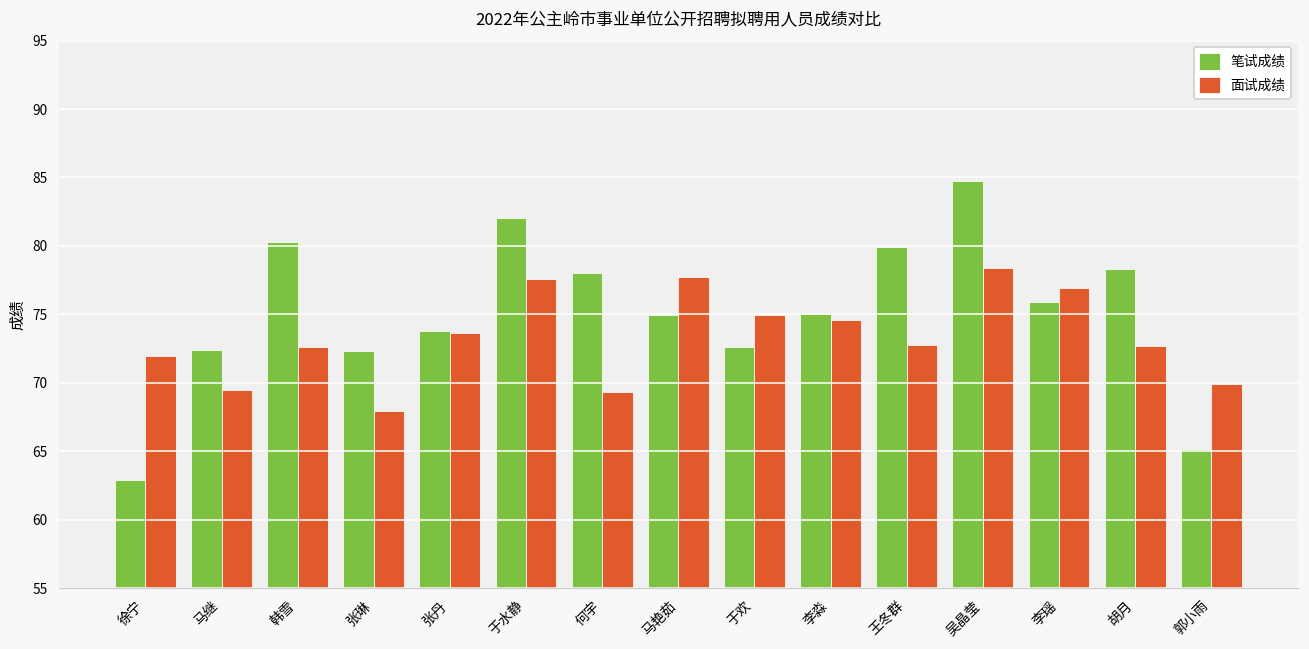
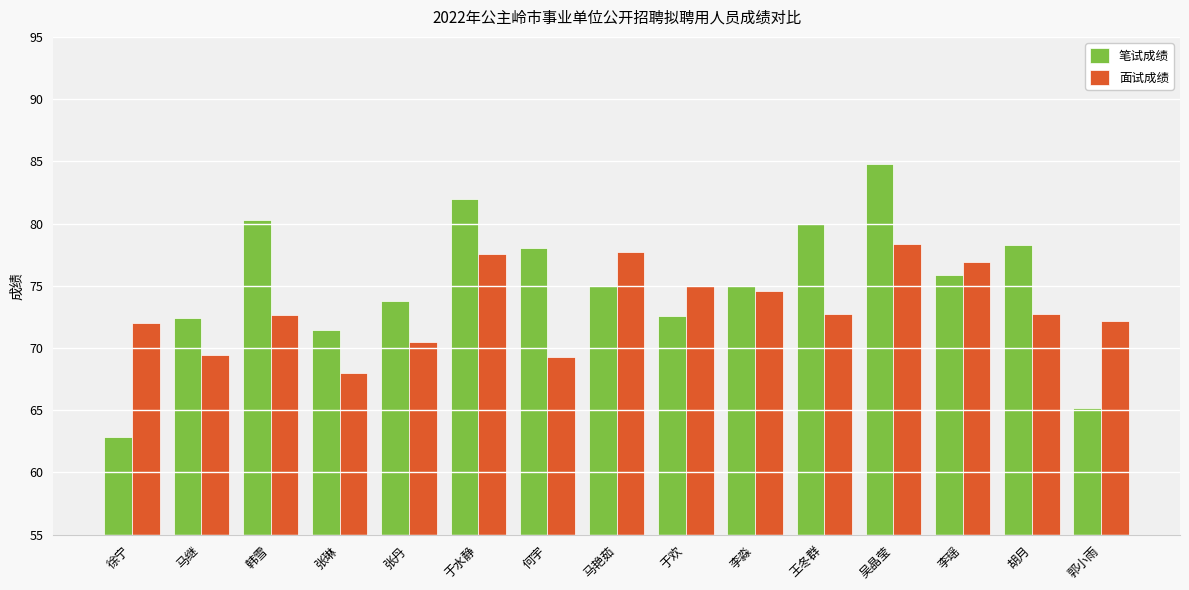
  {
    "笔试成绩": {
      "徐宁": 62.9,
      "马继": 72.4,
      "韩雪": 80.3,
-     "张琳": 72.4,
+     "张琳": 71.4,
      "张丹": 73.8,
      "于水静": 82.0,
      "何宇": 78.1,
      "马艳茹": 75.0,
      "于欢": 72.6,
      "李淼": 75.0,
      "王冬群": 79.9,
      "吴晶莹": 84.8,
      "李瑶": 75.9,
      "胡月": 78.3,
      "郭小雨": 65.2
    },
    "面试成绩": {
      "徐宁": 72.0,
      "马继": 69.5,
      "韩雪": 72.6,
      "张琳": 68.0,
-     "张丹": 73.6,
+     "张丹": 70.5,
      "于水静": 77.6,
      "何宇": 69.3,
      "马艳茹": 77.7,
      "于欢": 75.0,
      "李淼": 74.6,
      "王冬群": 72.8,
      "吴晶莹": 78.4,
      "李瑶": 76.9,
      "胡月": 72.7,
-     "郭小雨": 69.9
+     "郭小雨": 72.2
    }
  }
